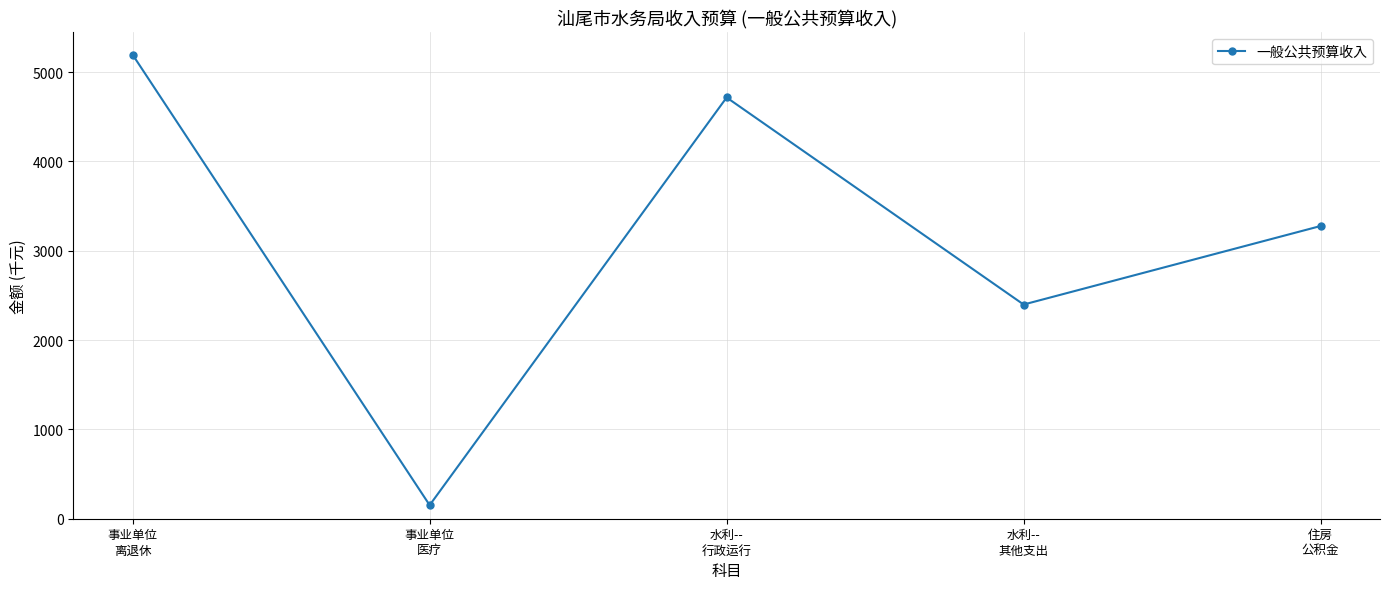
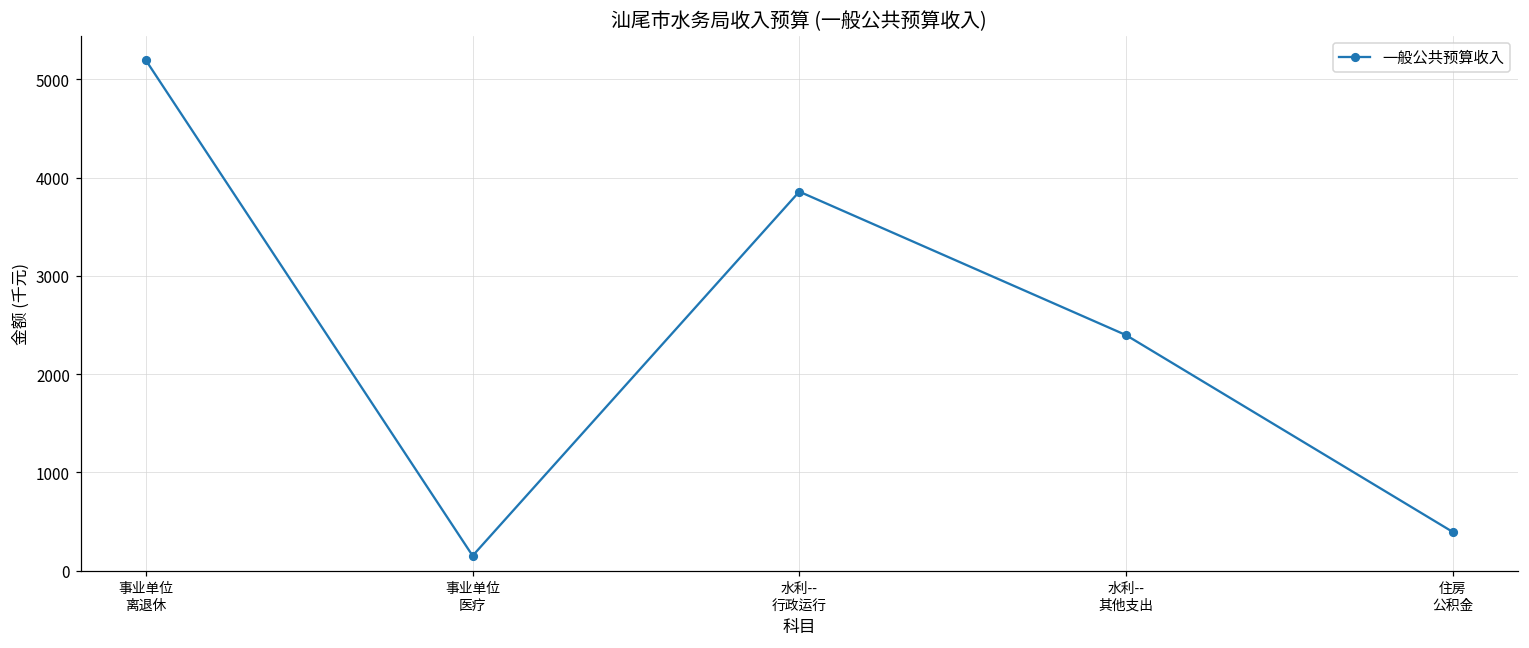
  {
    "事业单位 离退休": 5200,
    "事业单位 医疗": 200,
-   "水利-- 行政运行": 4700,
+   "水利-- 行政运行": 3900,
    "水利-- 其他支出": 2400,
-   "住房 公积金": 3300
+   "住房 公积金": 400
  }
